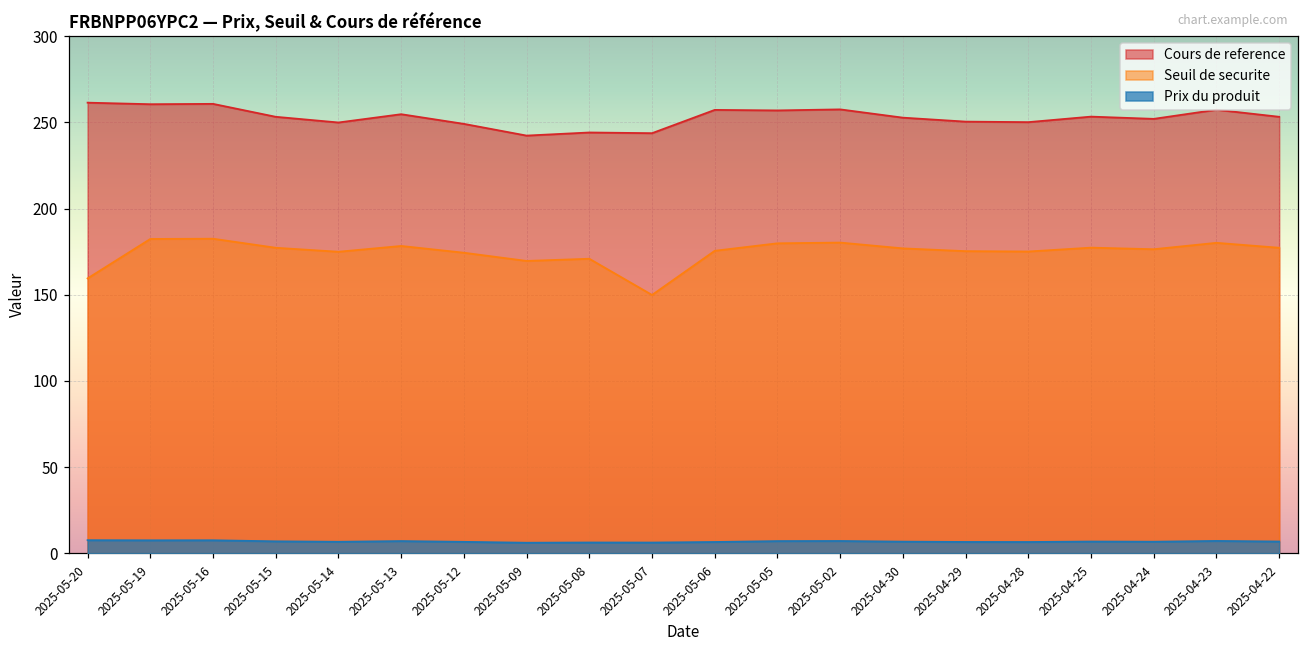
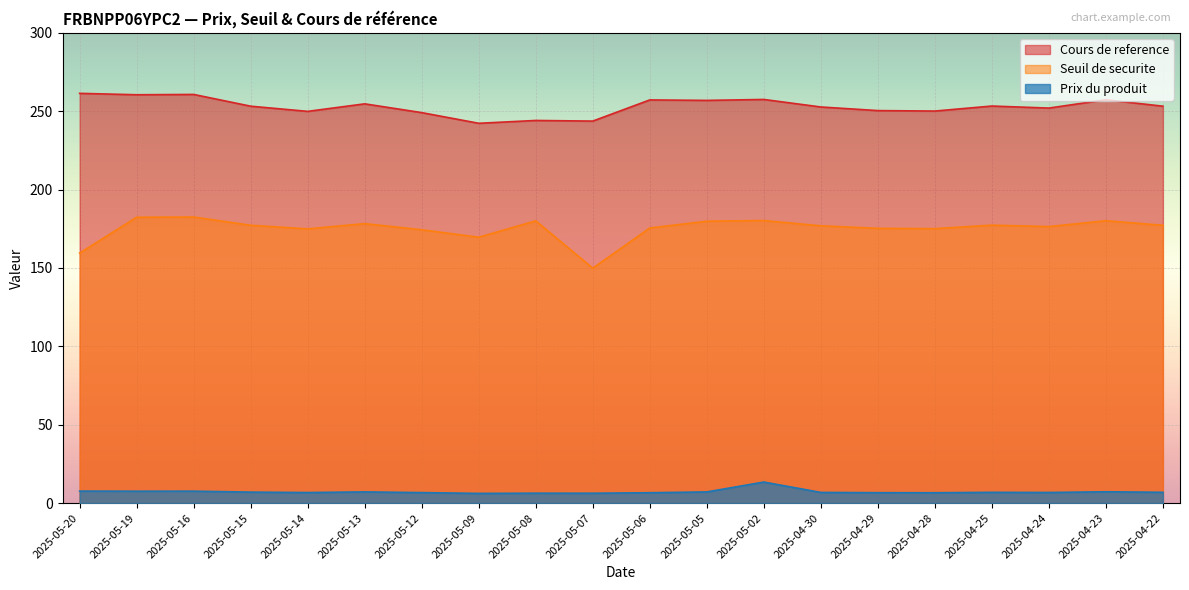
  {
    "Cours de reference": {
      "2025-05-20": 261,
      "2025-05-19": 261,
      "2025-05-16": 261,
      "2025-05-15": 253,
      "2025-05-14": 250,
      "2025-05-13": 255,
      "2025-05-12": 249,
      "2025-05-09": 242,
      "2025-05-08": 244,
      "2025-05-07": 244,
      "2025-05-06": 257,
      "2025-05-05": 257,
      "2025-05-02": 258,
      "2025-04-30": 253,
      "2025-04-29": 250,
      "2025-04-28": 250,
      "2025-04-25": 253,
      "2025-04-24": 252,
      "2025-04-22": 253
    },
    "Seuil de securite": {
      "2025-05-20": 159,
      "2025-05-19": 182,
      "2025-05-16": 182,
      "2025-05-15": 177,
      "2025-05-14": 175,
      "2025-05-13": 178,
      "2025-05-12": 174,
      "2025-05-09": 170,
-     "2025-05-08": 171,
+     "2025-05-08": 180,
      "2025-05-07": 150,
      "2025-05-06": 175,
      "2025-05-05": 180,
      "2025-05-02": 180,
      "2025-04-30": 177,
      "2025-04-29": 175,
      "2025-04-28": 175,
      "2025-04-25": 177,
      "2025-04-24": 176,
      "2025-04-23": 180,
      "2025-04-22": 177
    },
    "Prix du produit": {
      "2025-05-20": 8,
      "2025-05-19": 8,
      "2025-05-16": 8,
      "2025-05-15": 7,
      "2025-05-14": 7,
      "2025-05-13": 7,
      "2025-05-12": 7,
      "2025-05-09": 6,
      "2025-05-08": 6,
      "2025-05-07": 6,
      "2025-05-06": 7,
      "2025-05-05": 7,
-     "2025-05-02": 7,
+     "2025-05-02": 13,
      "2025-04-30": 7,
      "2025-04-29": 7,
      "2025-04-28": 7,
      "2025-04-25": 7,
      "2025-04-24": 7,
      "2025-04-23": 7,
      "2025-04-22": 7
    }
  }
